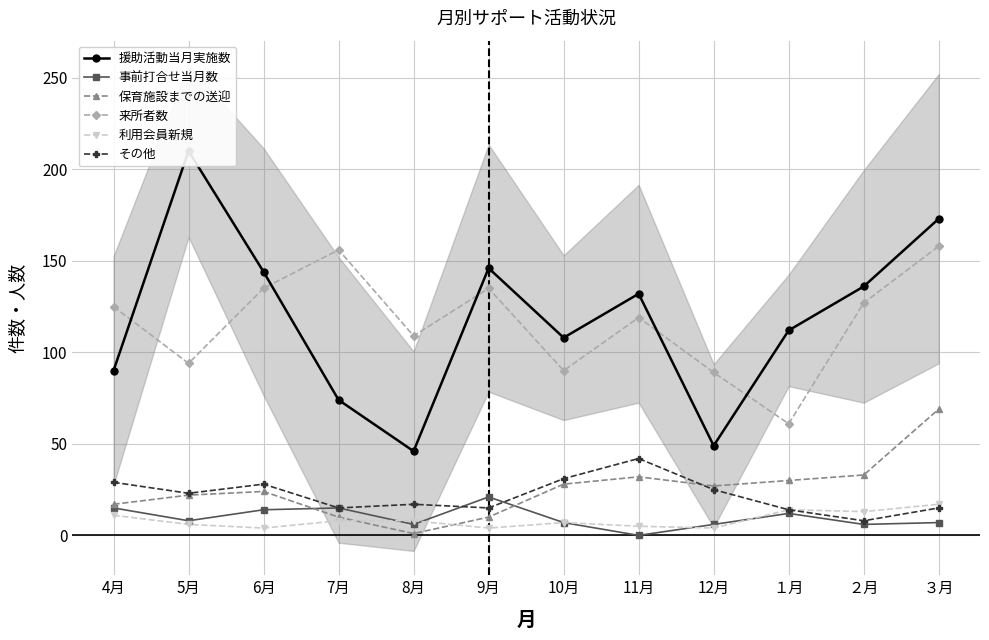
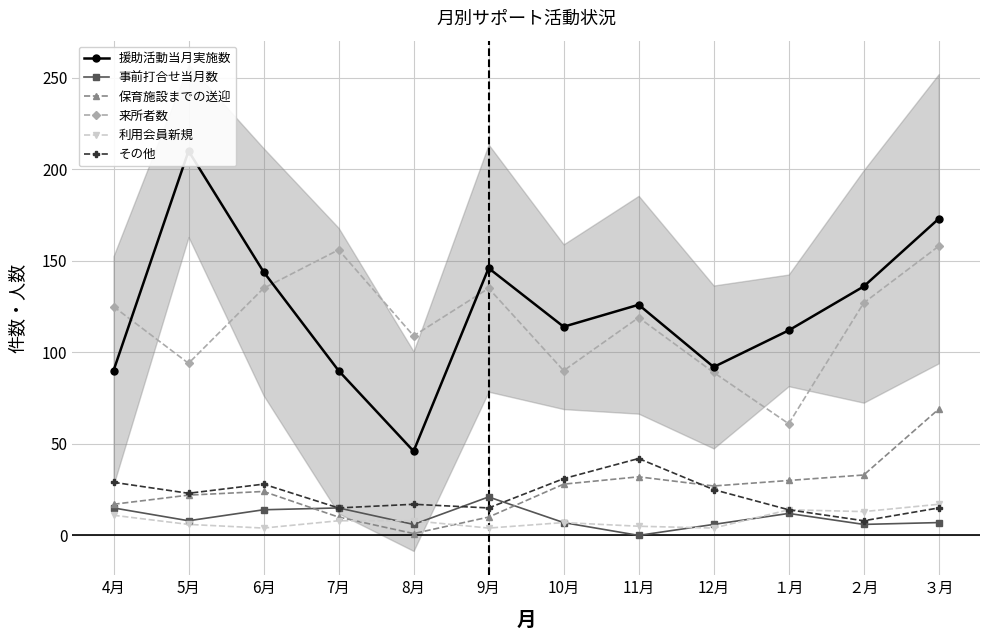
  {
    "援助活動当月実施数": {
      "4月": 90,
      "6月": 144,
-     "7月": 74,
+     "7月": 90,
      "8月": 46,
      "9月": 146,
-     "10月": 108,
-     "11月": 132,
-     "12月": 49,
+     "10月": 114,
+     "11月": 126,
+     "12月": 92,
      "１月": 112,
      "２月": 136,
      "３月": 173
    }
  }
